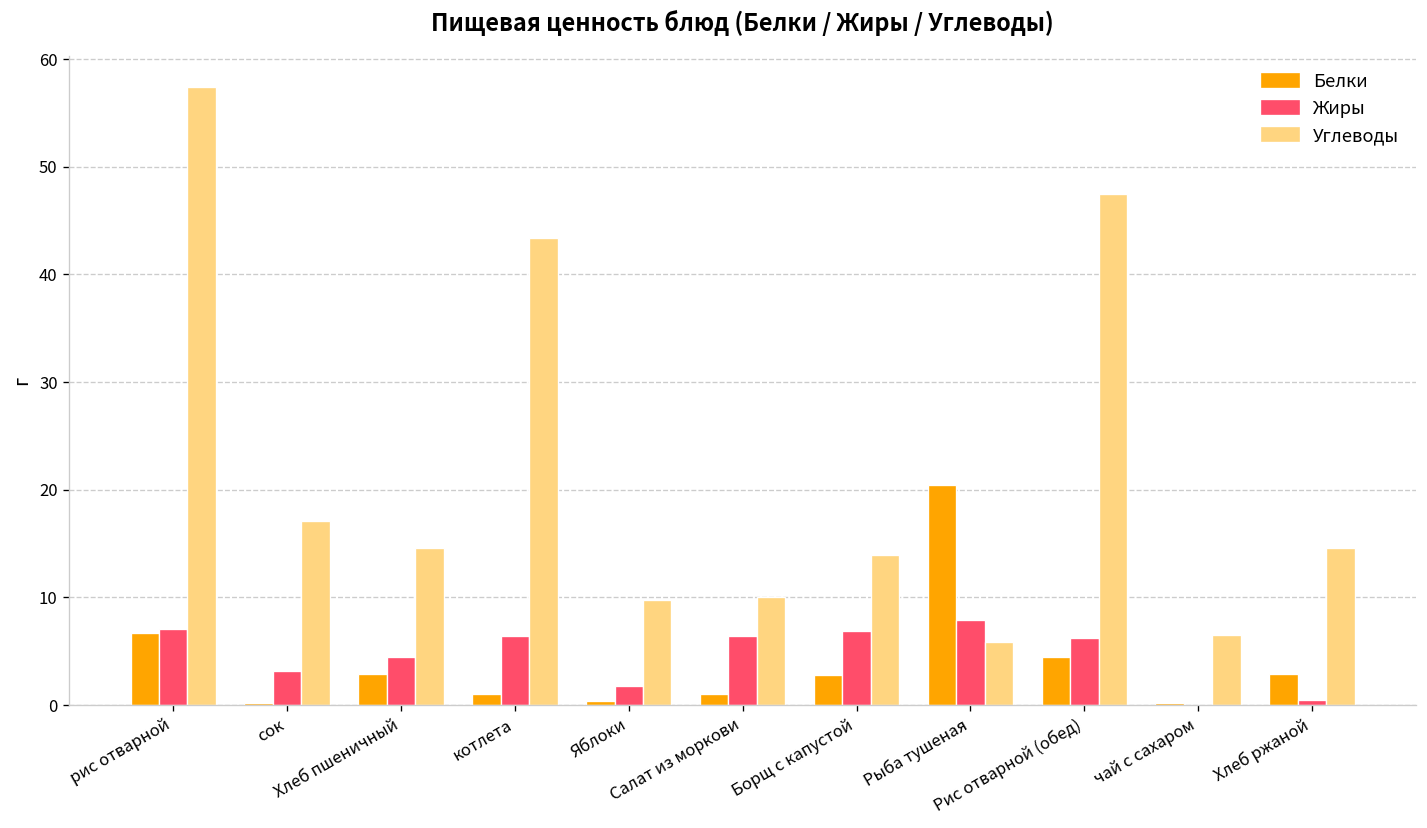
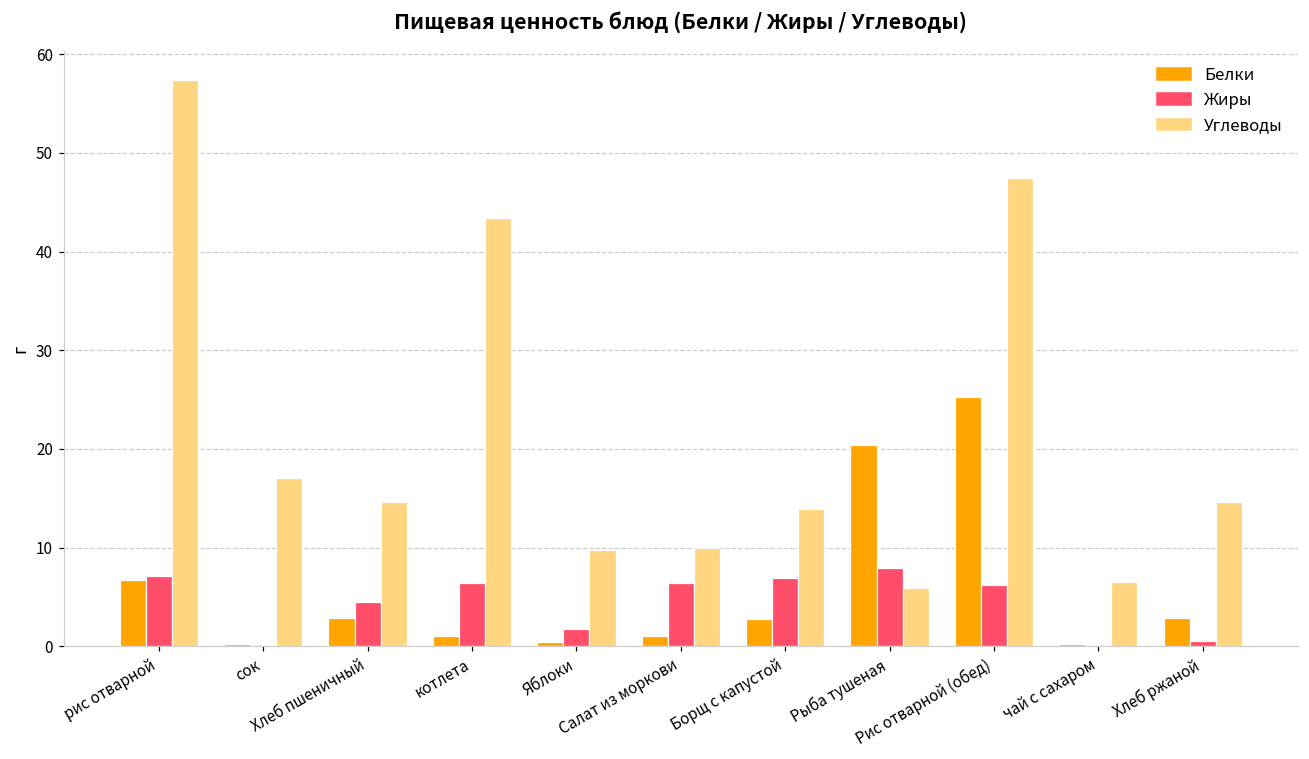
  {
    "Белки": {
      "рис отварной": 7,
      "Хлеб пшеничный": 3,
      "котлета": 1,
      "Яблоки": 0,
      "Салат из моркови": 1,
      "Борщ с капустой": 3,
      "Рыба тушеная": 20,
-     "Рис отварной (обед)": 5,
+     "Рис отварной (обед)": 25,
      "Хлеб ржаной": 3
    },
    "Жиры": {
      "рис отварной": 7,
-     "сок": 3,
+     "сок": 0,
      "Хлеб пшеничный": 5,
      "котлета": 6,
      "Яблоки": 2,
      "Салат из моркови": 6,
      "Борщ с капустой": 7,
      "Рыба тушеная": 8,
      "Рис отварной (обед)": 6,
      "чай с сахаром": 0,
      "Хлеб ржаной": 1
    },
    "Углеводы": {
      "рис отварной": 57,
      "сок": 17,
      "Хлеб пшеничный": 15,
      "котлета": 43,
      "Яблоки": 10,
      "Салат из моркови": 10,
      "Борщ с капустой": 14,
      "Рыба тушеная": 6,
      "Рис отварной (обед)": 48,
      "чай с сахаром": 7,
      "Хлеб ржаной": 15
    }
  }
